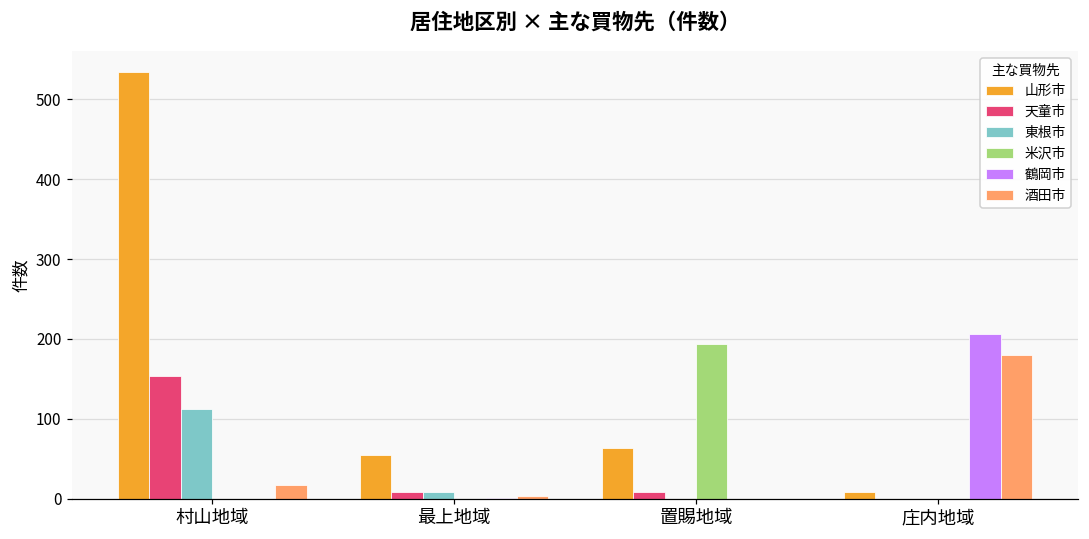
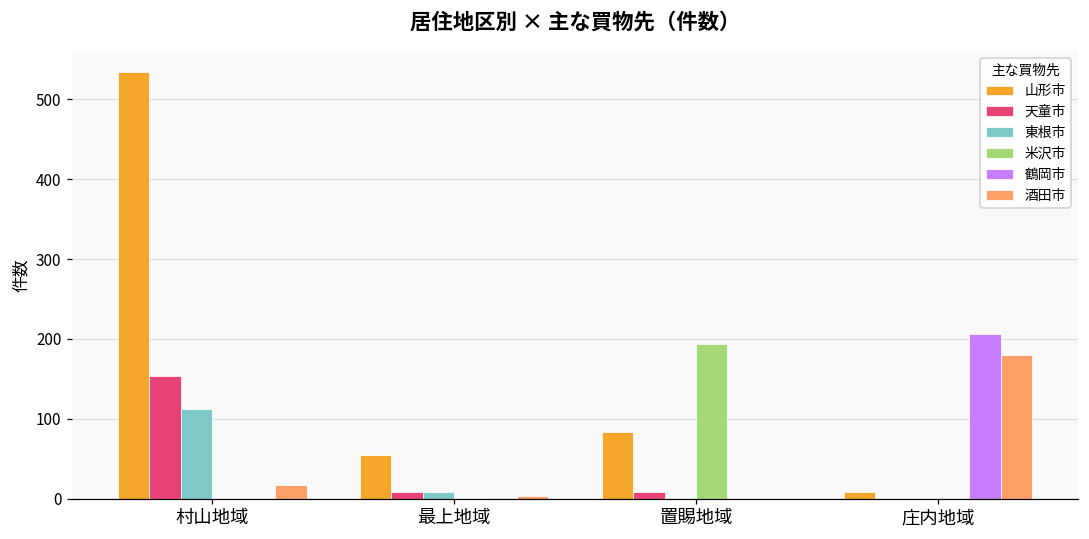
  {
    "山形市": {
      "村山地域": 530,
      "最上地域": 60,
-     "置賜地域": 60,
+     "置賜地域": 80,
      "庄内地域": 10
    },
    "天童市": {
      "村山地域": 150,
      "最上地域": 10,
      "置賜地域": 10,
      "庄内地域": 0
    },
    "東根市": {
      "村山地域": 110,
      "最上地域": 10,
      "置賜地域": 0,
      "庄内地域": 0
    },
    "米沢市": {
      "村山地域": 0,
      "最上地域": 0,
      "置賜地域": 190,
      "庄内地域": 0
    },
    "鶴岡市": {
      "村山地域": 0,
      "置賜地域": 0,
      "庄内地域": 210
    },
    "酒田市": {
      "村山地域": 20,
      "置賜地域": 0,
      "庄内地域": 180
    }
  }
